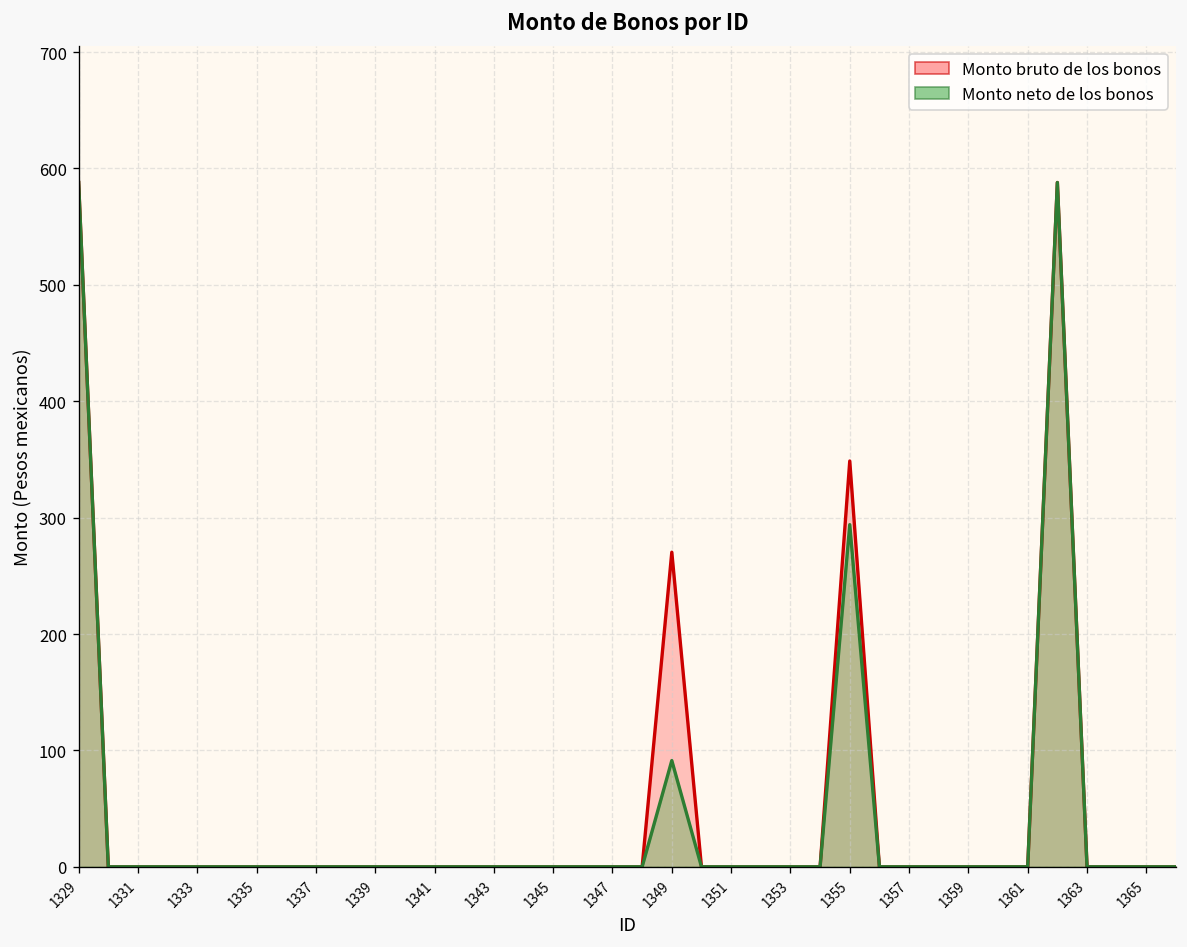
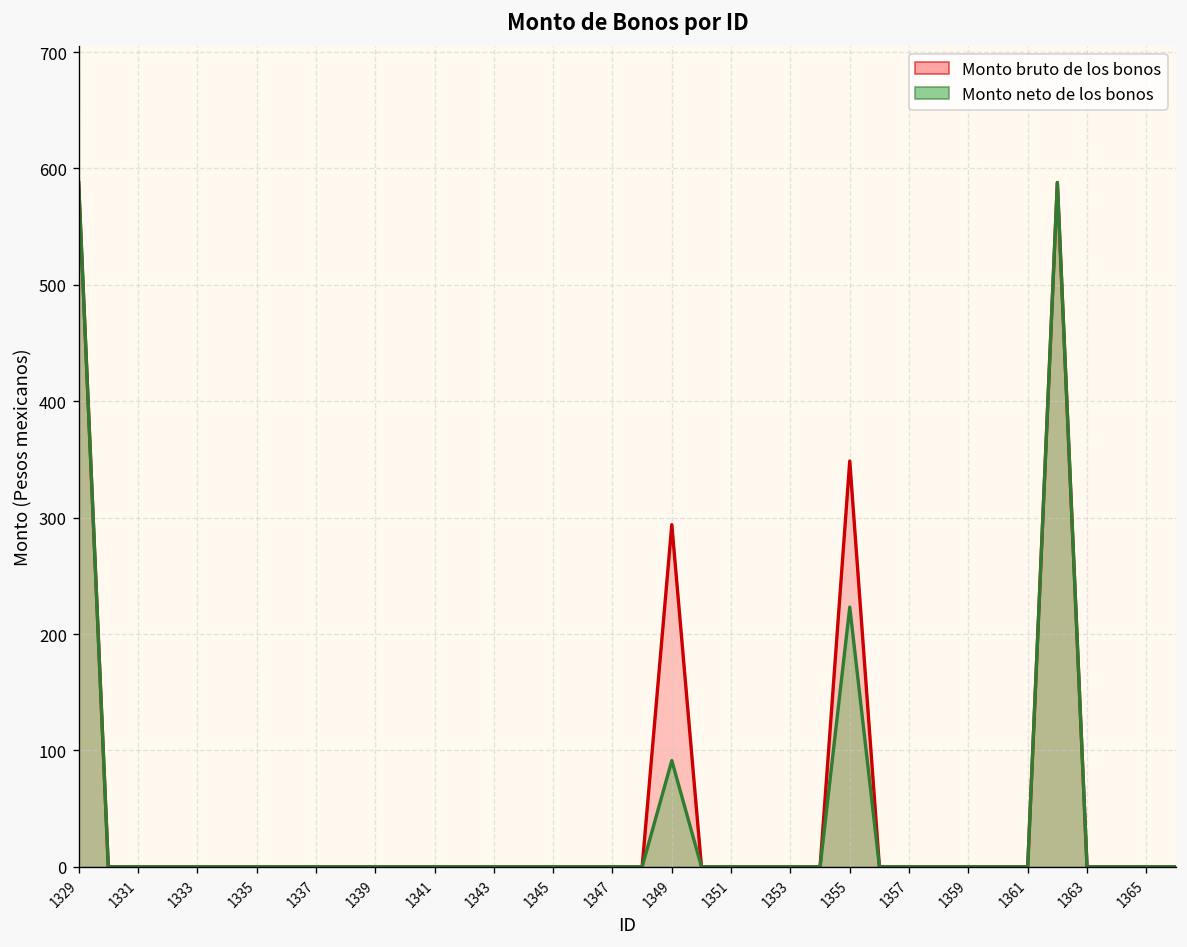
  {
    "Monto bruto de los bonos": {
-     "1349": 270,
+     "1349": 290,
      "1355": 350
    },
    "Monto neto de los bonos": {
      "1349": 90,
-     "1355": 290
+     "1355": 220
    }
  }
